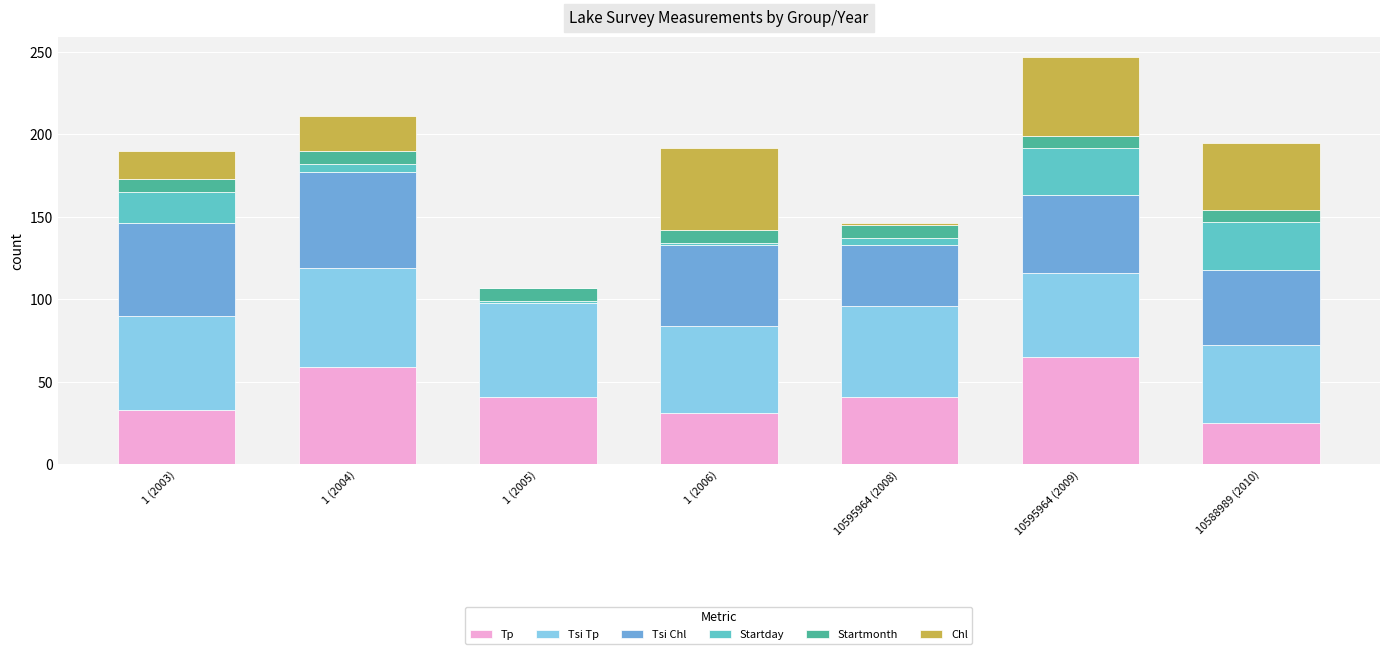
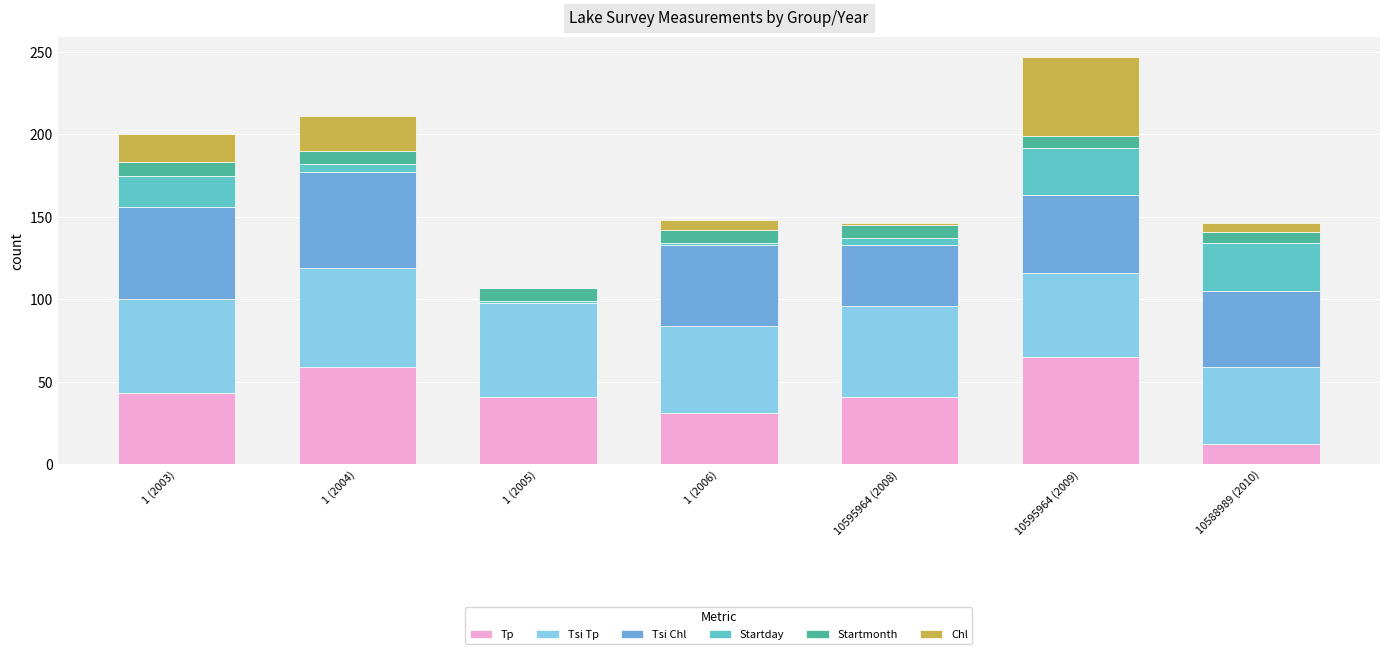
  {
    "Tp": {
-     "1 (2003)": 33,
+     "1 (2003)": 43,
      "1 (2004)": 59,
      "1 (2005)": 41,
      "1 (2006)": 31,
      "10595964 (2008)": 41,
      "10595964 (2009)": 65,
-     "10588989 (2010)": 25
+     "10588989 (2010)": 12
    },
    "Chl": {
      "1 (2003)": 17,
      "1 (2004)": 21,
      "1 (2005)": 0,
-     "1 (2006)": 50,
+     "1 (2006)": 6,
      "10595964 (2009)": 48,
-     "10588989 (2010)": 41
+     "10588989 (2010)": 5
    }
  }
